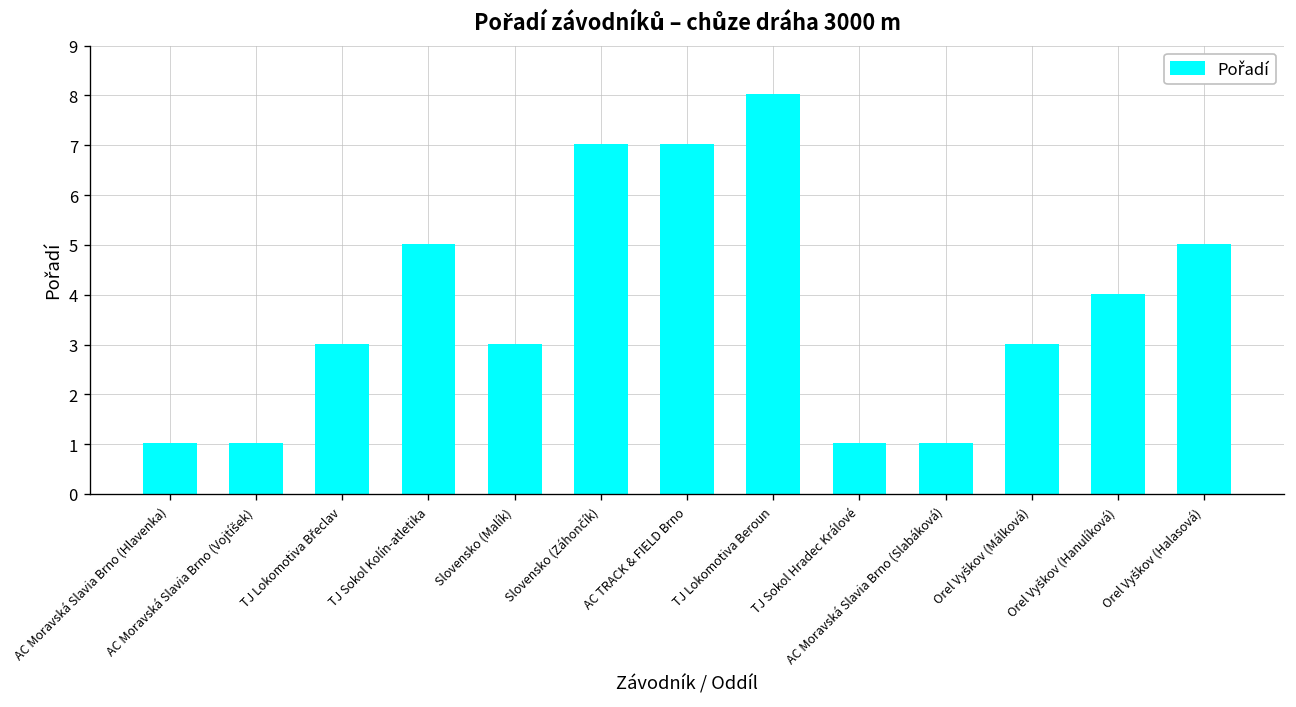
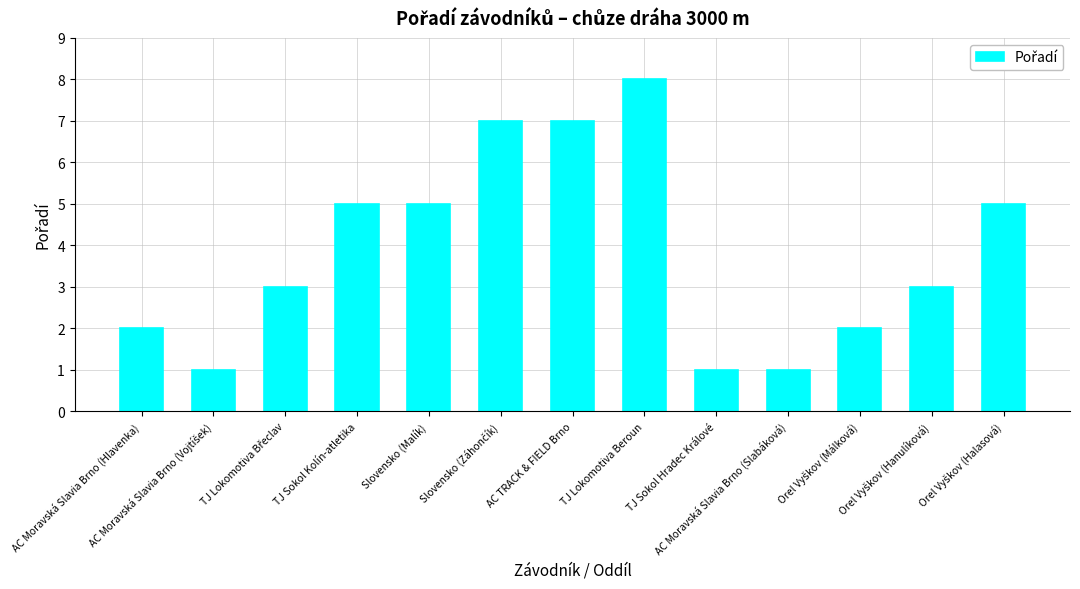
  {
-   "AC Moravská Slavia Brno (Hlavenka)": 1,
+   "AC Moravská Slavia Brno (Hlavenka)": 2,
    "AC Moravská Slavia Brno (Vojtíšek)": 1,
    "TJ Lokomotiva Břeclav": 3,
    "TJ Sokol Kolín-atletika": 5,
-   "Slovensko (Malík)": 3,
+   "Slovensko (Malík)": 5,
    "Slovensko (Záhončík)": 7,
    "AC TRACK & FIELD Brno": 7,
    "TJ Lokomotiva Beroun": 8,
    "TJ Sokol Hradec Králové": 1,
    "AC Moravská Slavia Brno (Slabáková)": 1,
-   "Orel Vyškov (Málková)": 3,
-   "Orel Vyškov (Hanulíková)": 4,
+   "Orel Vyškov (Málková)": 2,
+   "Orel Vyškov (Hanulíková)": 3,
    "Orel Vyškov (Halasová)": 5
  }
